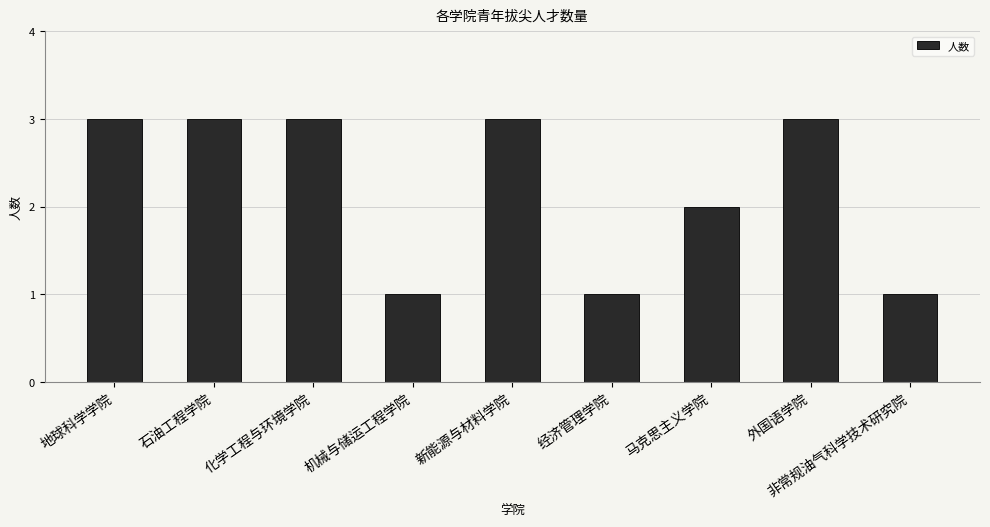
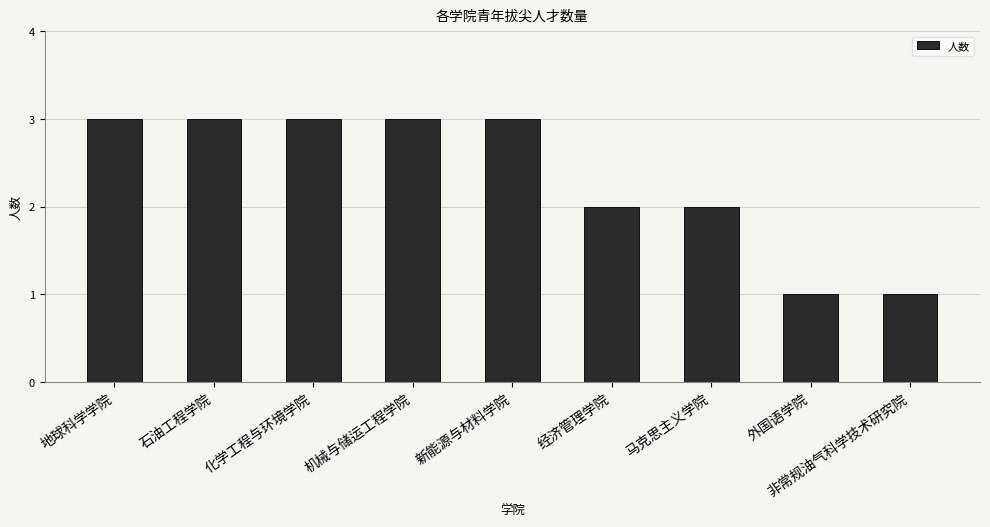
  {
    "地球科学学院": 3,
    "石油工程学院": 3,
    "化学工程与环境学院": 3,
-   "机械与储运工程学院": 1,
+   "机械与储运工程学院": 3,
    "新能源与材料学院": 3,
-   "经济管理学院": 1,
+   "经济管理学院": 2,
    "马克思主义学院": 2,
-   "外国语学院": 3,
+   "外国语学院": 1,
    "非常规油气科学技术研究院": 1
  }
